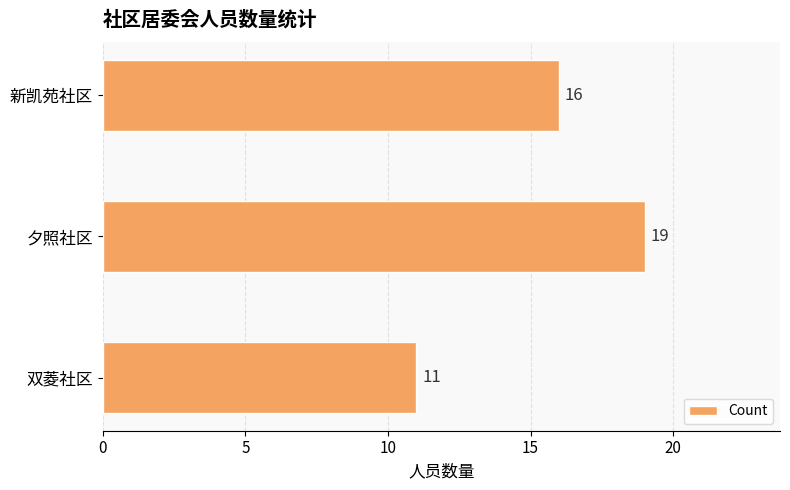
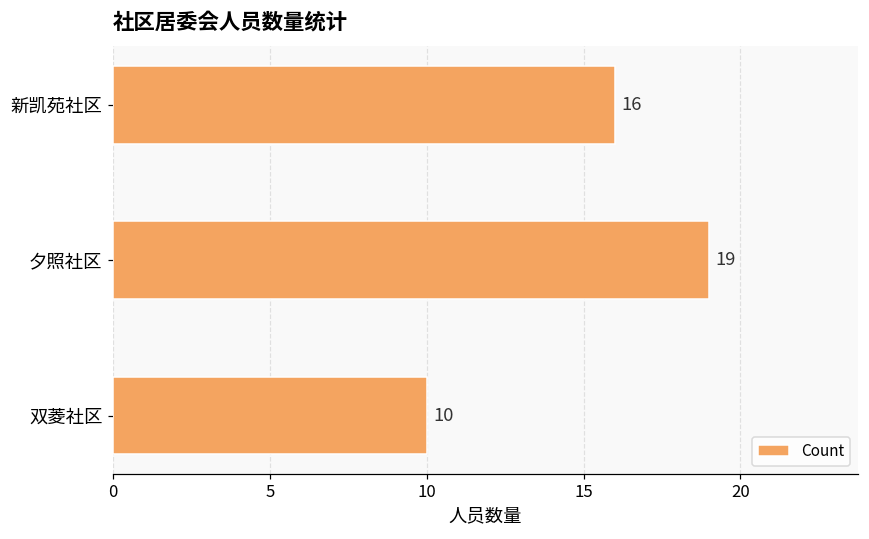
  {
    "新凯苑社区": 16,
    "夕照社区": 19,
-   "双菱社区": 11
+   "双菱社区": 10
  }
